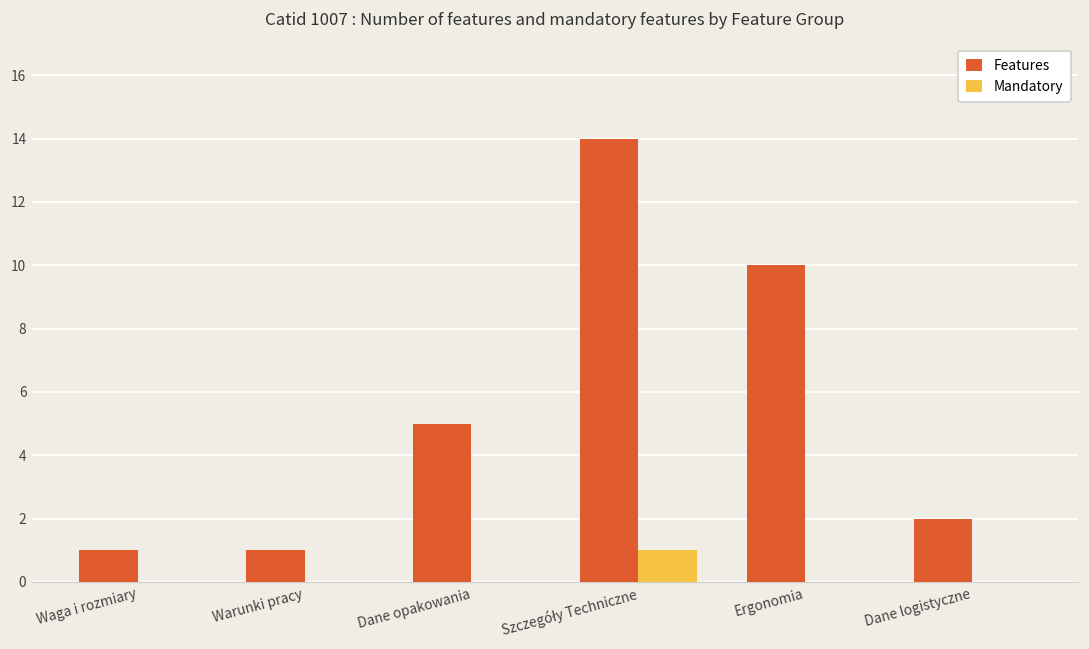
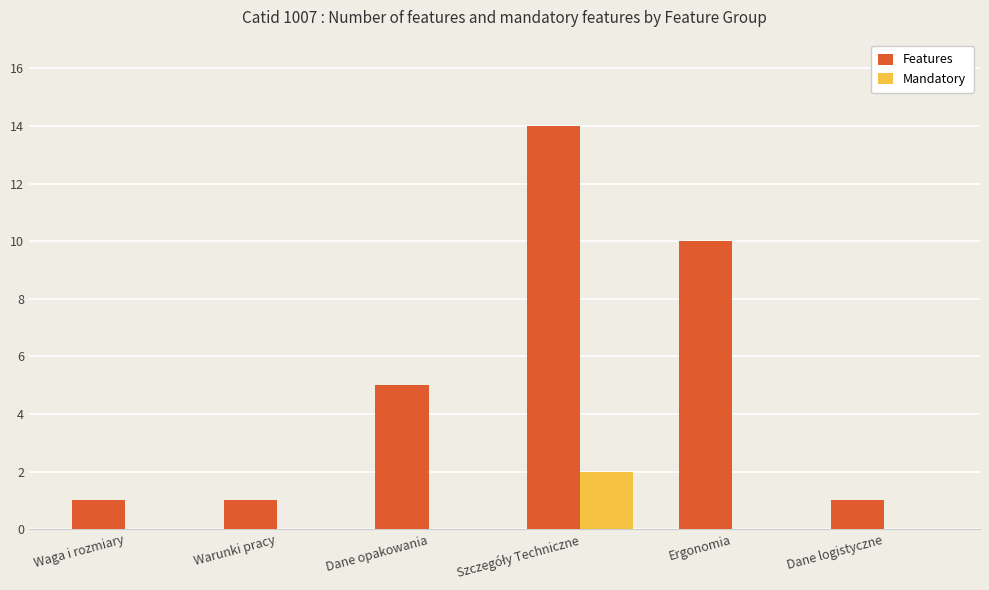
  {
    "Features": {
      "Waga i rozmiary": 1,
      "Warunki pracy": 1,
      "Dane opakowania": 5,
      "Szczegóły Techniczne": 14,
      "Ergonomia": 10,
-     "Dane logistyczne": 2
+     "Dane logistyczne": 1
    },
    "Mandatory": {
      "Waga i rozmiary": 0,
      "Warunki pracy": 0,
      "Dane opakowania": 0,
-     "Szczegóły Techniczne": 1,
+     "Szczegóły Techniczne": 2,
      "Ergonomia": 0,
      "Dane logistyczne": 0
    }
  }
